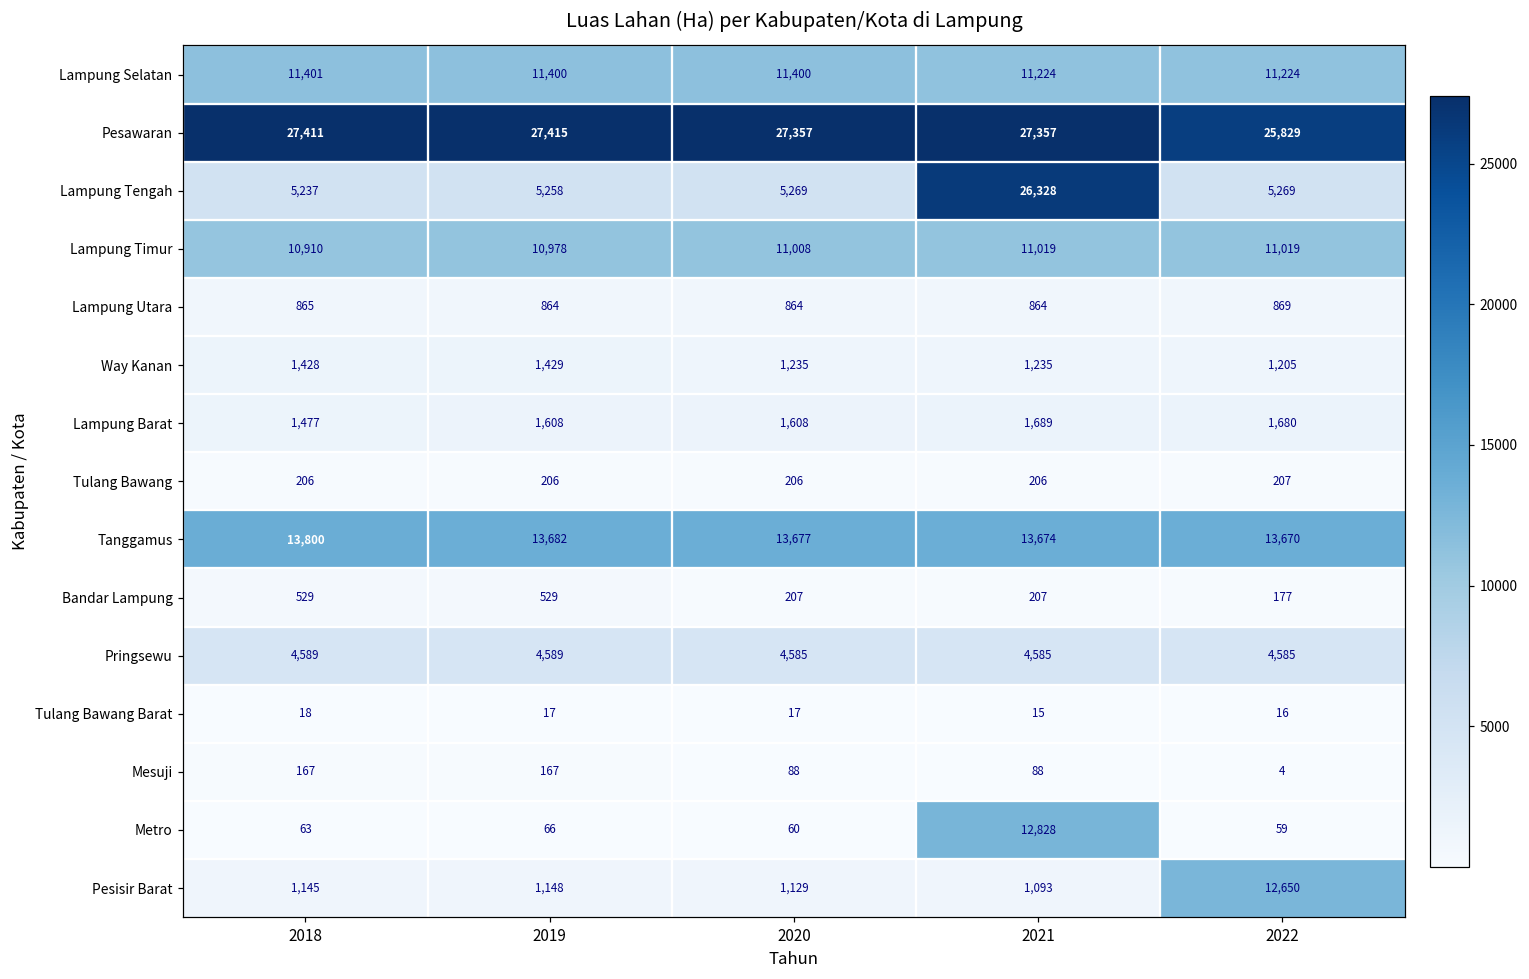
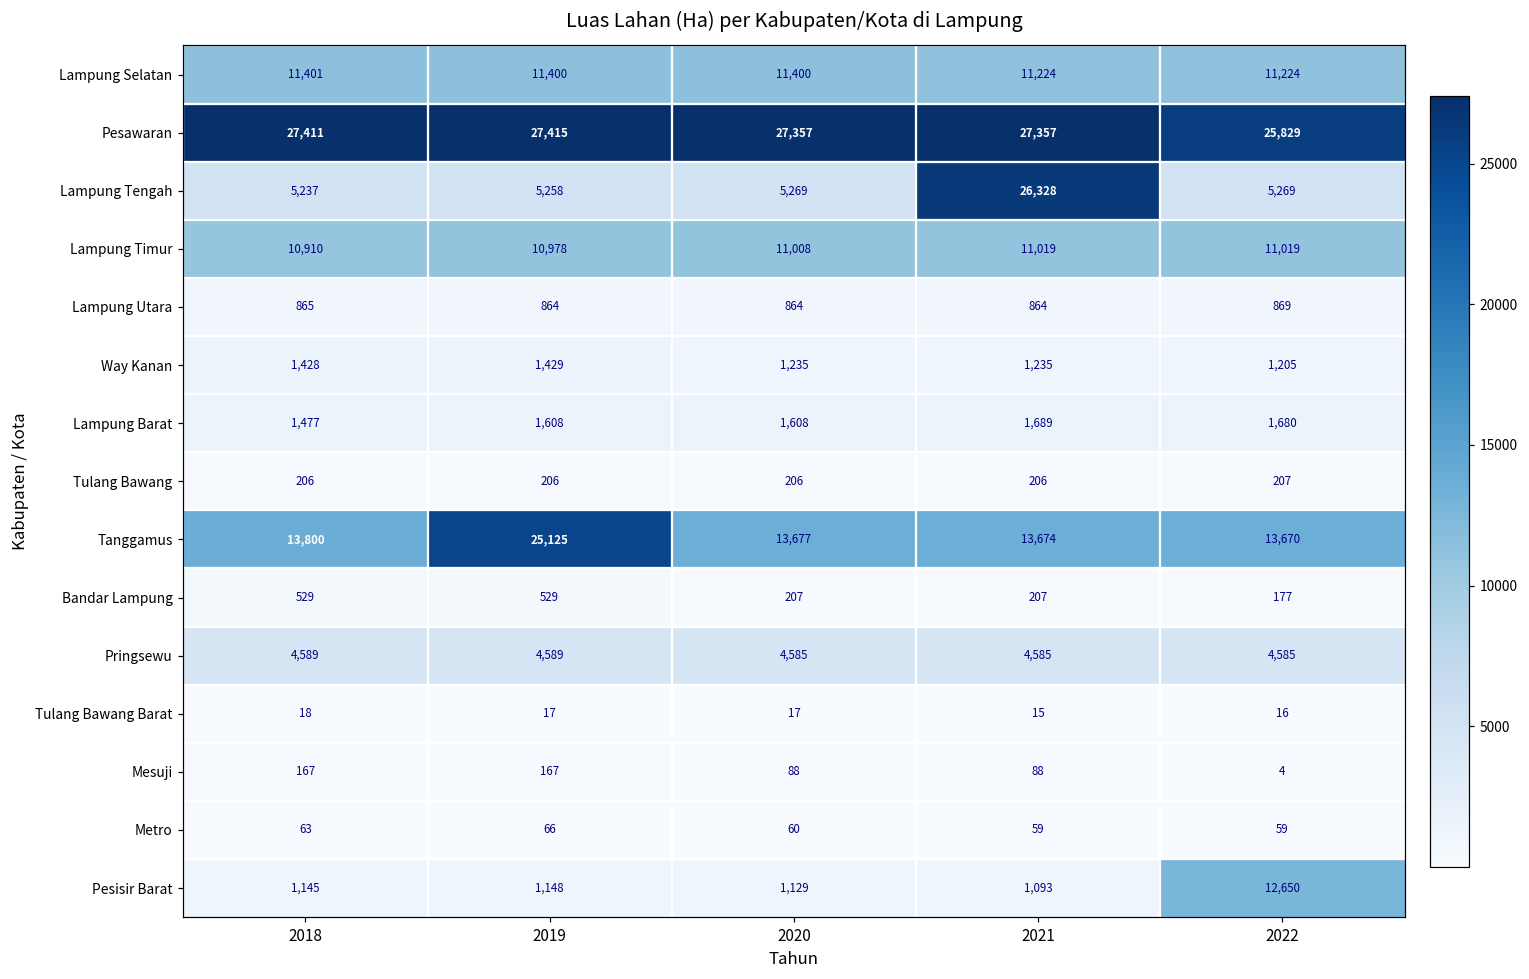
  {
    "Lampung Selatan": {
      "2018": "11,401",
      "2019": "11,400",
      "2020": "11,400",
      "2021": "11,224",
      "2022": "11,224"
    },
    "Pesawaran": {
      "2018": "27,411",
      "2019": "27,415",
      "2020": "27,357",
      "2021": "27,357",
      "2022": "25,829"
    },
    "Lampung Tengah": {
      "2018": "5,237",
      "2019": "5,258",
      "2020": "5,269",
      "2021": "26,328",
      "2022": "5,269"
    },
    "Lampung Timur": {
      "2018": "10,910",
      "2019": "10,978",
      "2020": "11,008",
      "2021": "11,019",
      "2022": "11,019"
    },
    "Lampung Utara": {
      "2018": "865",
      "2019": "864",
      "2020": "864",
      "2021": "864",
      "2022": "869"
    },
    "Way Kanan": {
      "2018": "1,428",
      "2019": "1,429",
      "2020": "1,235",
      "2021": "1,235",
      "2022": "1,205"
    },
    "Lampung Barat": {
      "2018": "1,477",
      "2019": "1,608",
      "2020": "1,608",
      "2021": "1,689",
      "2022": "1,680"
    },
    "Tulang Bawang": {
      "2018": "206",
      "2019": "206",
      "2020": "206",
      "2021": "206",
      "2022": "207"
    },
    "Tanggamus": {
      "2018": "13,800",
-     "2019": "13,682",
+     "2019": "25,125",
      "2020": "13,677",
      "2021": "13,674",
      "2022": "13,670"
    },
    "Bandar Lampung": {
      "2018": "529",
      "2019": "529",
      "2020": "207",
      "2021": "207",
      "2022": "177"
    },
    "Pringsewu": {
      "2018": "4,589",
      "2019": "4,589",
      "2020": "4,585",
      "2021": "4,585",
      "2022": "4,585"
    },
    "Tulang Bawang Barat": {
      "2018": "18",
      "2019": "17",
      "2020": "17",
      "2021": "15",
      "2022": "16"
    },
    "Mesuji": {
      "2018": "167",
      "2019": "167",
      "2020": "88",
      "2021": "88",
      "2022": "4"
    },
    "Metro": {
      "2018": "63",
      "2019": "66",
      "2020": "60",
-     "2021": "12,828",
+     "2021": "59",
      "2022": "59"
    },
    "Pesisir Barat": {
      "2018": "1,145",
      "2019": "1,148",
      "2020": "1,129",
      "2021": "1,093",
      "2022": "12,650"
    }
  }
